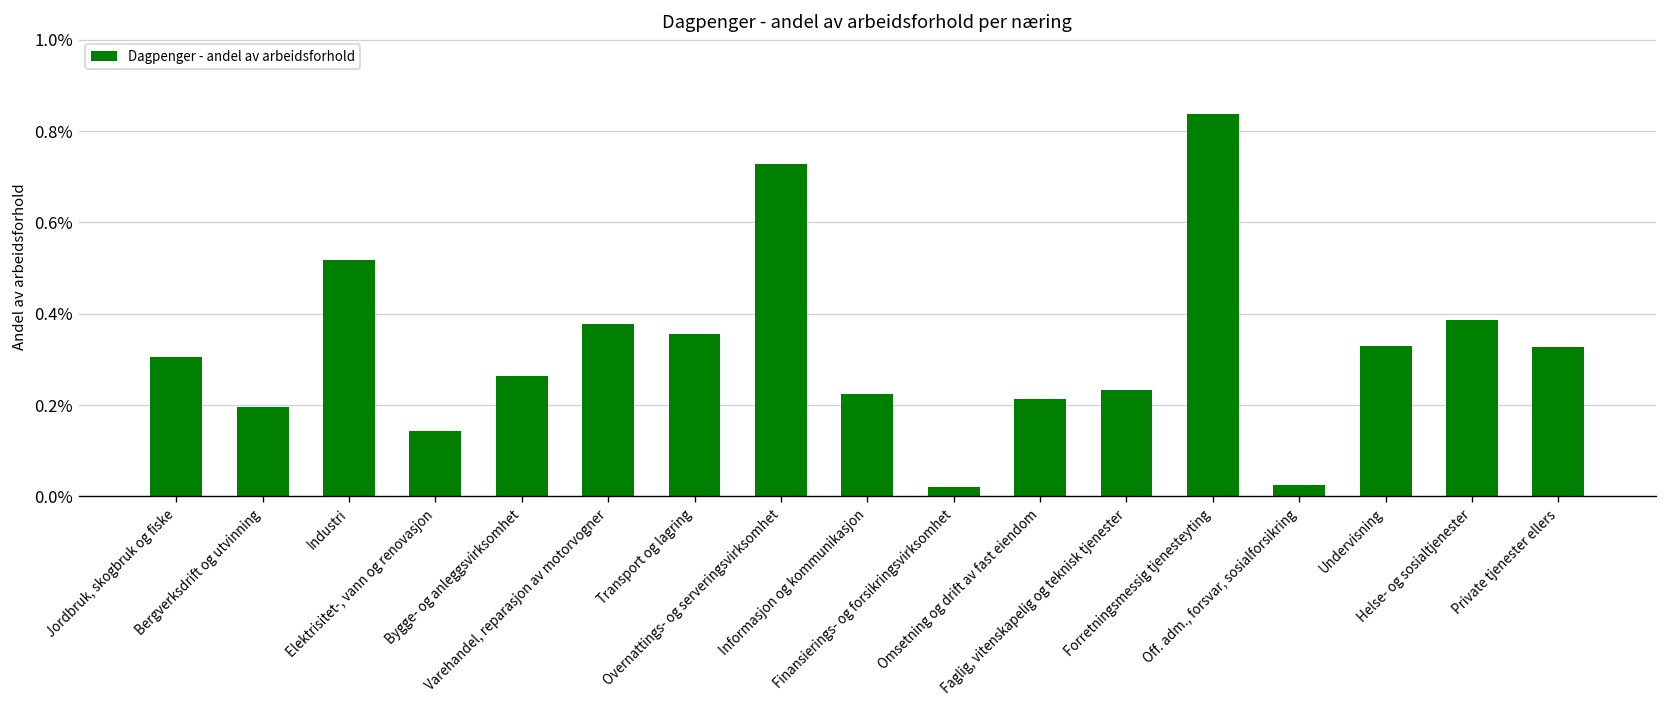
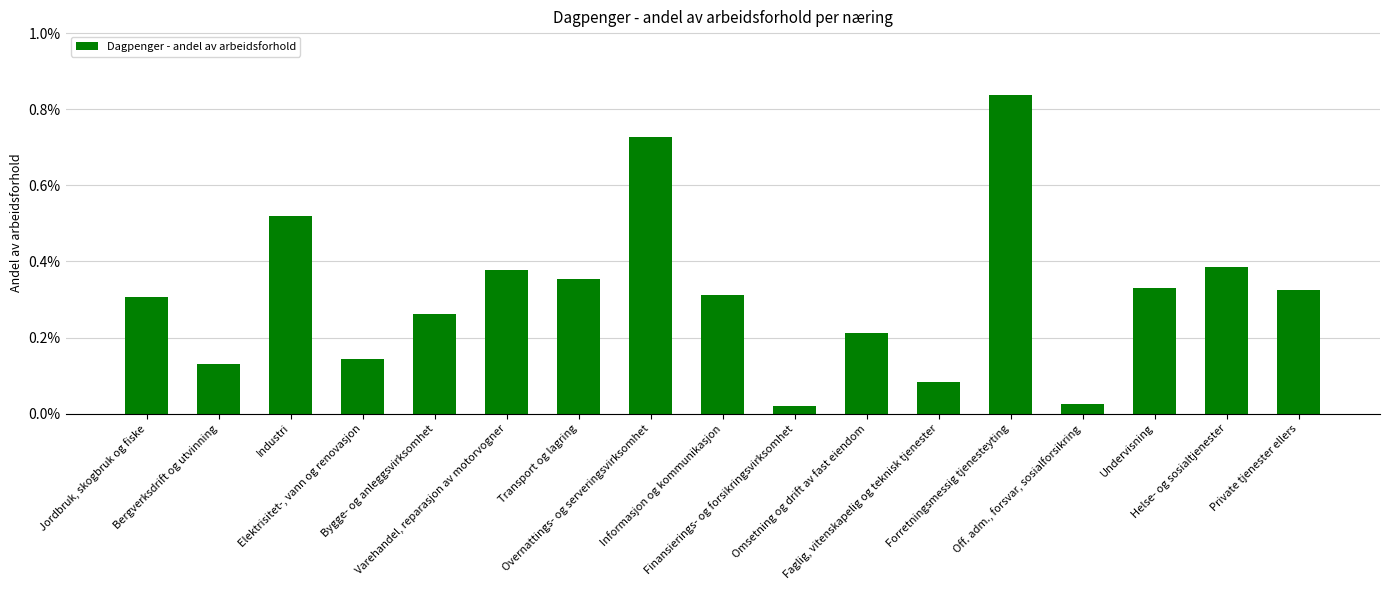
  {
    "Jordbruk, skogbruk og fiske": "0.31%",
-   "Bergverksdrift og utvinning": "0.20%",
+   "Bergverksdrift og utvinning": "0.13%",
    "Industri": "0.52%",
    "Elektrisitet-, vann og renovasjon": "0.14%",
    "Bygge- og anleggsvirksomhet": "0.26%",
    "Varehandel, reparasjon av motorvogner": "0.38%",
    "Transport og lagring": "0.35%",
    "Overnattings- og serveringsvirksomhet": "0.73%",
-   "Informasjon og kommunikasjon": "0.22%",
+   "Informasjon og kommunikasjon": "0.31%",
    "Finansierings- og forsikringsvirksomhet": "0.02%",
    "Omsetning og drift av fast eiendom": "0.21%",
-   "Faglig, vitenskapelig og teknisk tjenester": "0.23%",
+   "Faglig, vitenskapelig og teknisk tjenester": "0.08%",
    "Forretningsmessig tjenesteyting": "0.84%",
    "Off. adm., forsvar, sosialforsikring": "0.02%",
    "Undervisning": "0.33%",
    "Helse- og sosialtjenester": "0.39%",
    "Private tjenester ellers": "0.33%"
  }
